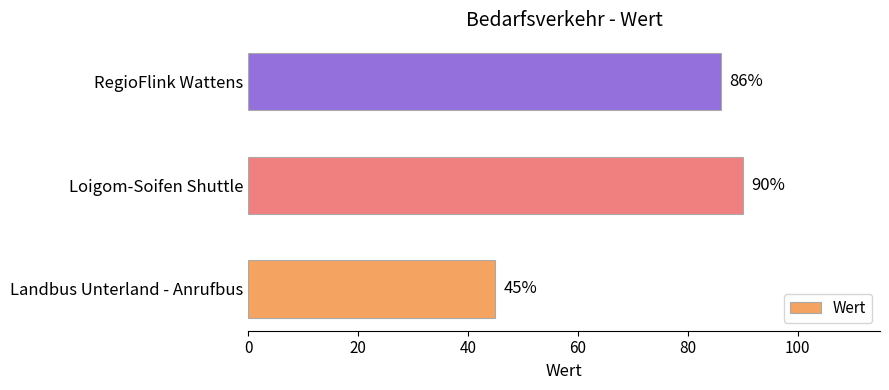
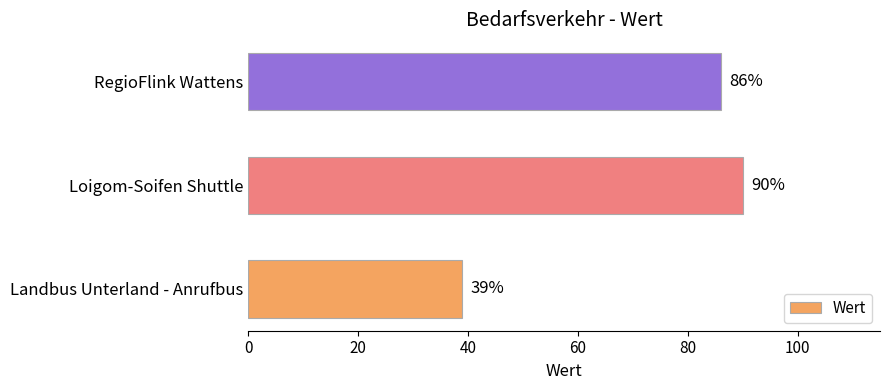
  {
    "RegioFlink Wattens": "86%",
    "Loigom-Soifen Shuttle": "90%",
-   "Landbus Unterland - Anrufbus": "45%"
+   "Landbus Unterland - Anrufbus": "39%"
  }
